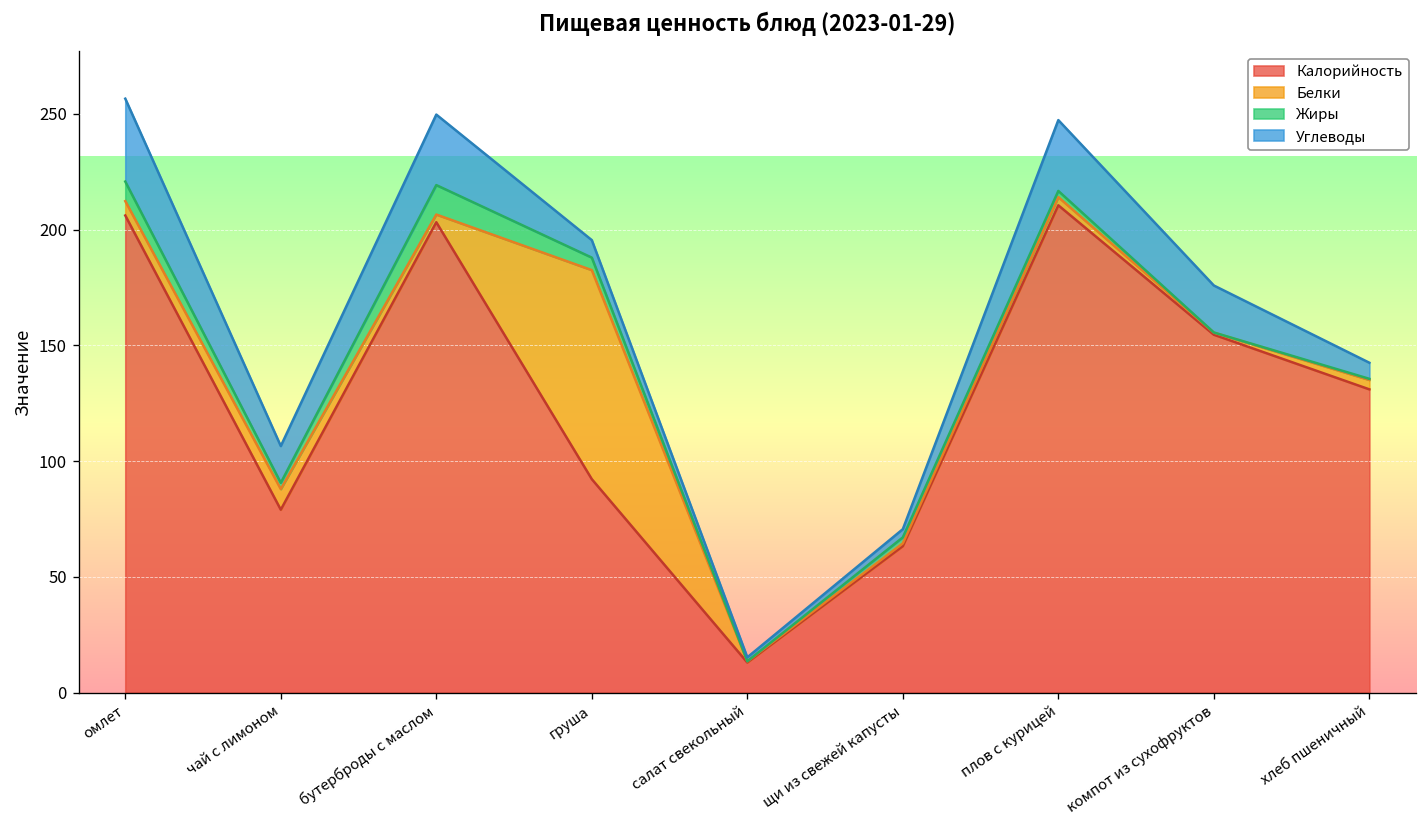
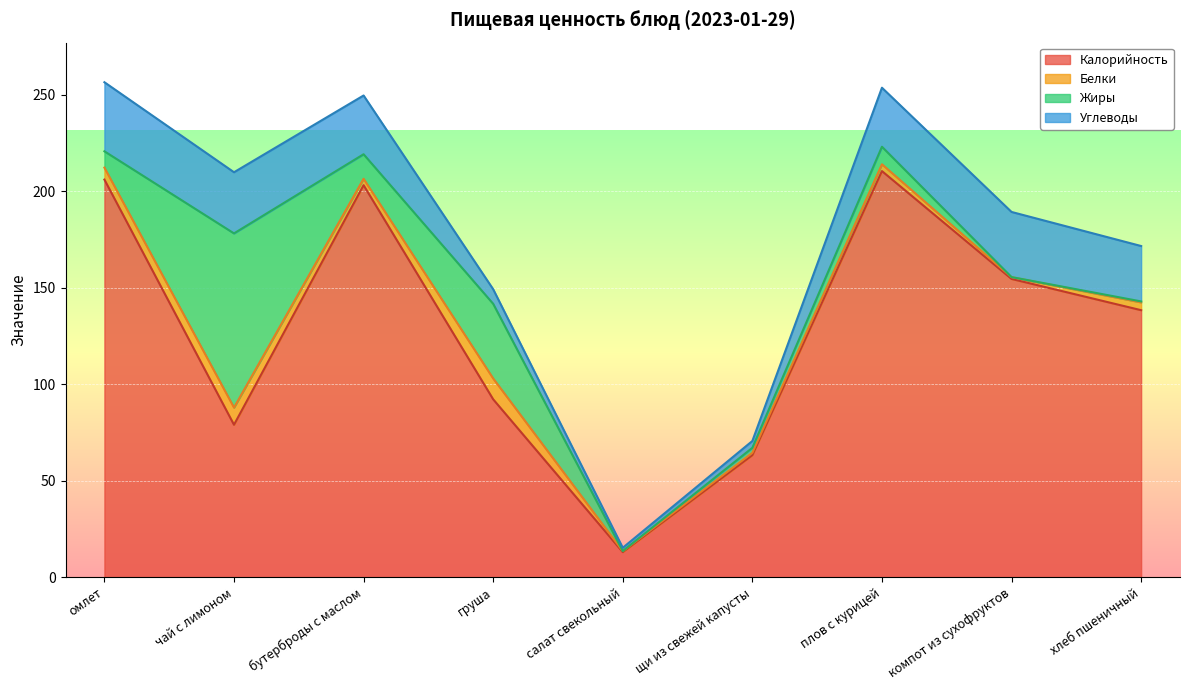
  {
    "Калорийность": {
      "омлет": 206,
      "чай с лимоном": 79,
      "бутерброды с маслом": 203,
      "груша": 92,
      "плов с курицей": 211,
-     "хлеб пшеничный": 131
+     "хлеб пшеничный": 138
    },
    "Белки": {
      "омлет": 6,
      "чай с лимоном": 9,
      "бутерброды с маслом": 3,
-     "груша": 90,
+     "груша": 11,
      "плов с курицей": 4
    },
    "Жиры": {
      "омлет": 8,
-     "чай с лимоном": 3,
+     "чай с лимоном": 90,
      "бутерброды с маслом": 13,
-     "груша": 5,
+     "груша": 39,
      "щи из свежей капусты": 3,
-     "плов с курицей": 3
+     "плов с курицей": 9
    },
    "Углеводы": {
      "омлет": 36,
-     "чай с лимоном": 16,
+     "чай с лимоном": 32,
      "бутерброды с маслом": 30,
      "груша": 8,
      "салат свекольный": 2,
      "щи из свежей капусты": 4,
      "плов с курицей": 31,
-     "компот из сухофруктов": 20,
-     "хлеб пшеничный": 7
+     "компот из сухофруктов": 34,
+     "хлеб пшеничный": 29
    }
  }
